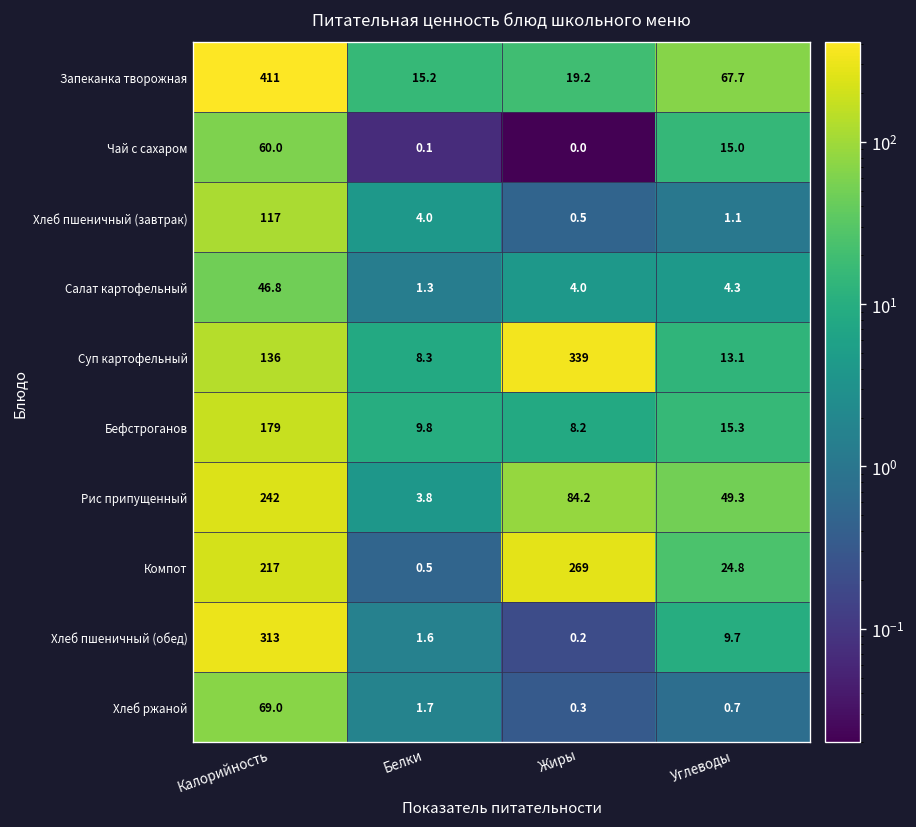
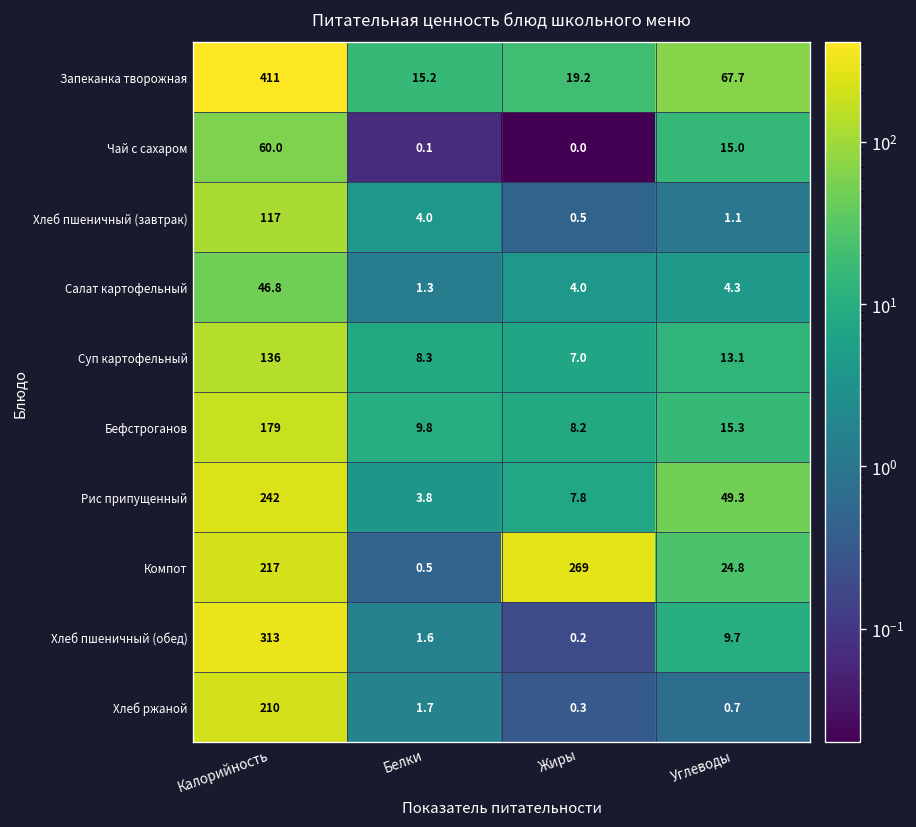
  {
    "Запеканка творожная": {
      "Калорийность": 411,
      "Белки": 15.2,
      "Жиры": 19.2,
      "Углеводы": 67.7
    },
    "Чай с сахаром": {
      "Калорийность": 60.0,
      "Белки": 0.1,
      "Жиры": 0.0,
      "Углеводы": 15.0
    },
    "Хлеб пшеничный (завтрак)": {
      "Калорийность": 117,
      "Белки": 4.0,
      "Жиры": 0.5,
      "Углеводы": 1.1
    },
    "Салат картофельный": {
      "Калорийность": 46.8,
      "Белки": 1.3,
      "Жиры": 4.0,
      "Углеводы": 4.3
    },
    "Суп картофельный": {
      "Калорийность": 136,
      "Белки": 8.3,
-     "Жиры": 339,
+     "Жиры": 7.0,
      "Углеводы": 13.1
    },
    "Бефстроганов": {
      "Калорийность": 179,
      "Белки": 9.8,
      "Жиры": 8.2,
      "Углеводы": 15.3
    },
    "Рис припущенный": {
      "Калорийность": 242,
      "Белки": 3.8,
-     "Жиры": 84.2,
+     "Жиры": 7.8,
      "Углеводы": 49.3
    },
    "Компот": {
      "Калорийность": 217,
      "Белки": 0.5,
      "Жиры": 269,
      "Углеводы": 24.8
    },
    "Хлеб пшеничный (обед)": {
      "Калорийность": 313,
      "Белки": 1.6,
      "Жиры": 0.2,
      "Углеводы": 9.7
    },
    "Хлеб ржаной": {
-     "Калорийность": 69.0,
+     "Калорийность": 210,
      "Белки": 1.7,
      "Жиры": 0.3,
      "Углеводы": 0.7
    }
  }
